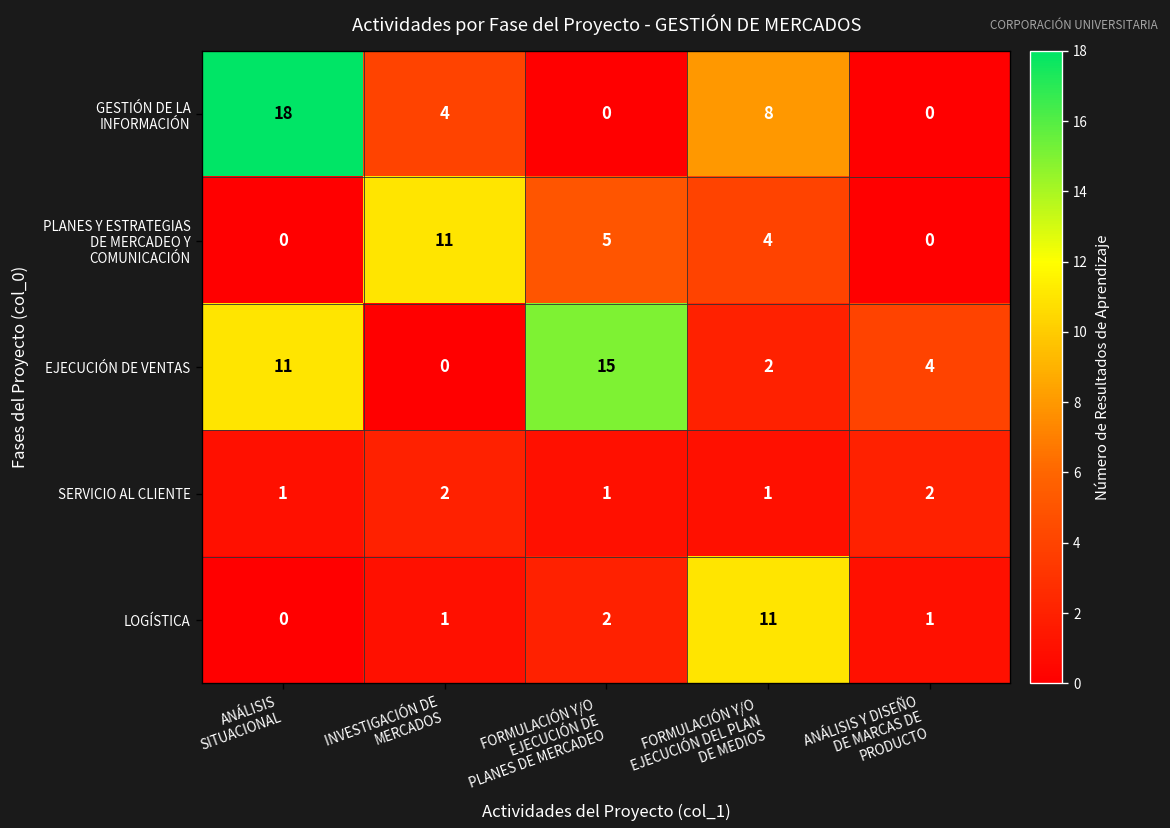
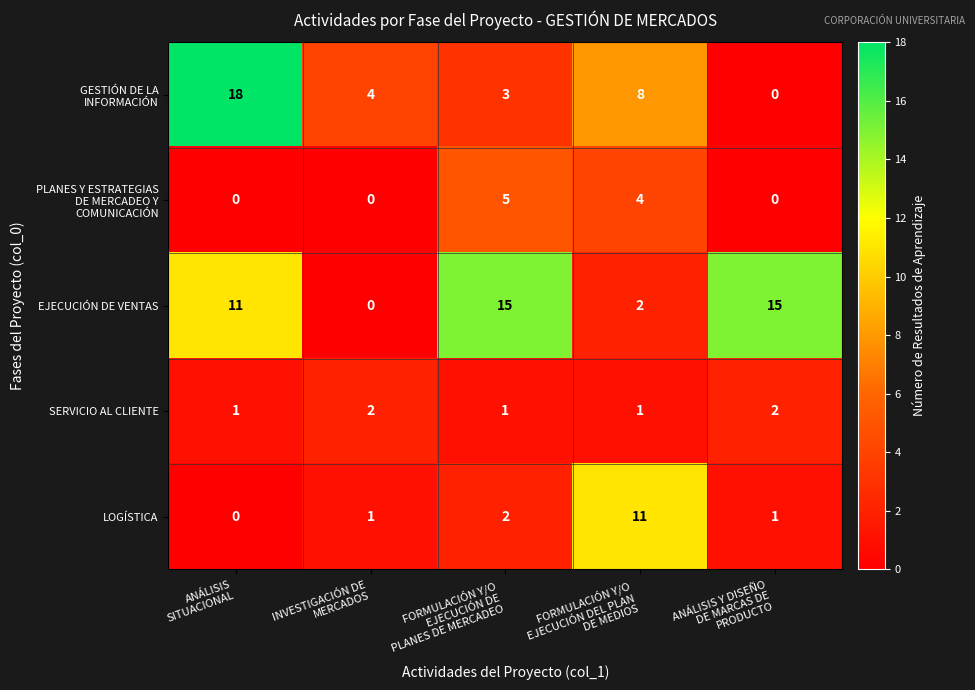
  {
    "GESTIÓN DE LA INFORMACIÓN": {
      "ANÁLISIS SITUACIONAL": 18,
      "INVESTIGACIÓN DE MERCADOS": 4,
-     "FORMULACIÓN Y/O EJECUCIÓN DE PLANES DE MERCADEO": 0,
+     "FORMULACIÓN Y/O EJECUCIÓN DE PLANES DE MERCADEO": 3,
      "FORMULACIÓN Y/O EJECUCIÓN DEL PLAN DE MEDIOS": 8,
      "ANÁLISIS Y DISEÑO DE MARCAS DE PRODUCTO": 0
    },
    "PLANES Y ESTRATEGIAS DE MERCADEO Y COMUNICACIÓN": {
      "ANÁLISIS SITUACIONAL": 0,
-     "INVESTIGACIÓN DE MERCADOS": 11,
+     "INVESTIGACIÓN DE MERCADOS": 0,
      "FORMULACIÓN Y/O EJECUCIÓN DE PLANES DE MERCADEO": 5,
      "FORMULACIÓN Y/O EJECUCIÓN DEL PLAN DE MEDIOS": 4,
      "ANÁLISIS Y DISEÑO DE MARCAS DE PRODUCTO": 0
    },
    "EJECUCIÓN DE VENTAS": {
      "ANÁLISIS SITUACIONAL": 11,
      "INVESTIGACIÓN DE MERCADOS": 0,
      "FORMULACIÓN Y/O EJECUCIÓN DE PLANES DE MERCADEO": 15,
      "FORMULACIÓN Y/O EJECUCIÓN DEL PLAN DE MEDIOS": 2,
-     "ANÁLISIS Y DISEÑO DE MARCAS DE PRODUCTO": 4
+     "ANÁLISIS Y DISEÑO DE MARCAS DE PRODUCTO": 15
    },
    "SERVICIO AL CLIENTE": {
      "ANÁLISIS SITUACIONAL": 1,
      "INVESTIGACIÓN DE MERCADOS": 2,
      "FORMULACIÓN Y/O EJECUCIÓN DE PLANES DE MERCADEO": 1,
      "FORMULACIÓN Y/O EJECUCIÓN DEL PLAN DE MEDIOS": 1,
      "ANÁLISIS Y DISEÑO DE MARCAS DE PRODUCTO": 2
    },
    "LOGÍSTICA": {
      "ANÁLISIS SITUACIONAL": 0,
      "INVESTIGACIÓN DE MERCADOS": 1,
      "FORMULACIÓN Y/O EJECUCIÓN DE PLANES DE MERCADEO": 2,
      "FORMULACIÓN Y/O EJECUCIÓN DEL PLAN DE MEDIOS": 11,
      "ANÁLISIS Y DISEÑO DE MARCAS DE PRODUCTO": 1
    }
  }
